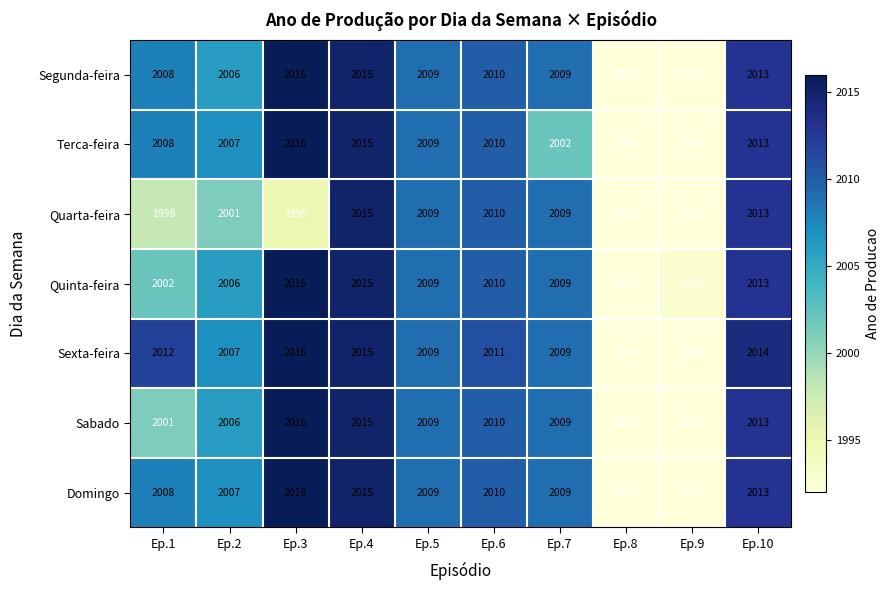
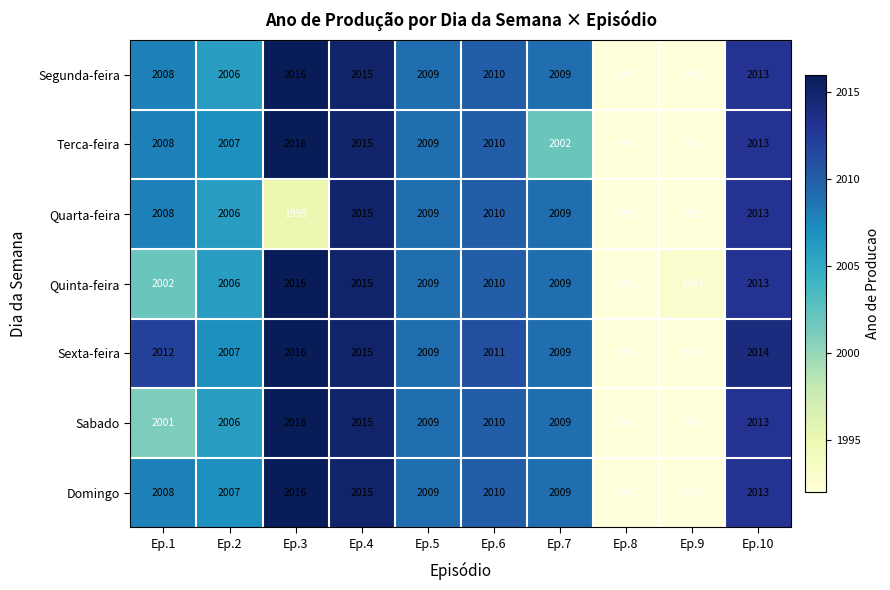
  {
    "Segunda-feira": {
      "Ep.1": 2008,
      "Ep.2": 2006,
      "Ep.3": 2016,
      "Ep.4": 2015,
      "Ep.5": 2009,
      "Ep.6": 2010,
      "Ep.7": 2009,
      "Ep.10": 2013
    },
    "Terca-feira": {
      "Ep.1": 2008,
      "Ep.2": 2007,
      "Ep.3": 2016,
      "Ep.4": 2015,
      "Ep.5": 2009,
      "Ep.6": 2010,
      "Ep.7": 2002,
      "Ep.10": 2013
    },
    "Quarta-feira": {
-     "Ep.1": 1998,
-     "Ep.2": 2001,
+     "Ep.1": 2008,
+     "Ep.2": 2006,
      "Ep.3": 1995,
      "Ep.4": 2015,
      "Ep.5": 2009,
      "Ep.6": 2010,
      "Ep.7": 2009,
      "Ep.10": 2013
    },
    "Quinta-feira": {
      "Ep.1": 2002,
      "Ep.2": 2006,
      "Ep.3": 2016,
      "Ep.4": 2015,
      "Ep.5": 2009,
      "Ep.6": 2010,
      "Ep.7": 2009,
      "Ep.9": 1993,
      "Ep.10": 2013
    },
    "Sexta-feira": {
      "Ep.1": 2012,
      "Ep.2": 2007,
      "Ep.3": 2016,
      "Ep.4": 2015,
      "Ep.5": 2009,
      "Ep.6": 2011,
      "Ep.7": 2009,
      "Ep.10": 2014
    },
    "Sabado": {
      "Ep.1": 2001,
      "Ep.2": 2006,
      "Ep.3": 2016,
      "Ep.4": 2015,
      "Ep.5": 2009,
      "Ep.6": 2010,
      "Ep.7": 2009,
      "Ep.10": 2013
    },
    "Domingo": {
      "Ep.1": 2008,
      "Ep.2": 2007,
      "Ep.3": 2016,
      "Ep.4": 2015,
      "Ep.5": 2009,
      "Ep.6": 2010,
      "Ep.7": 2009,
      "Ep.10": 2013
    }
  }
